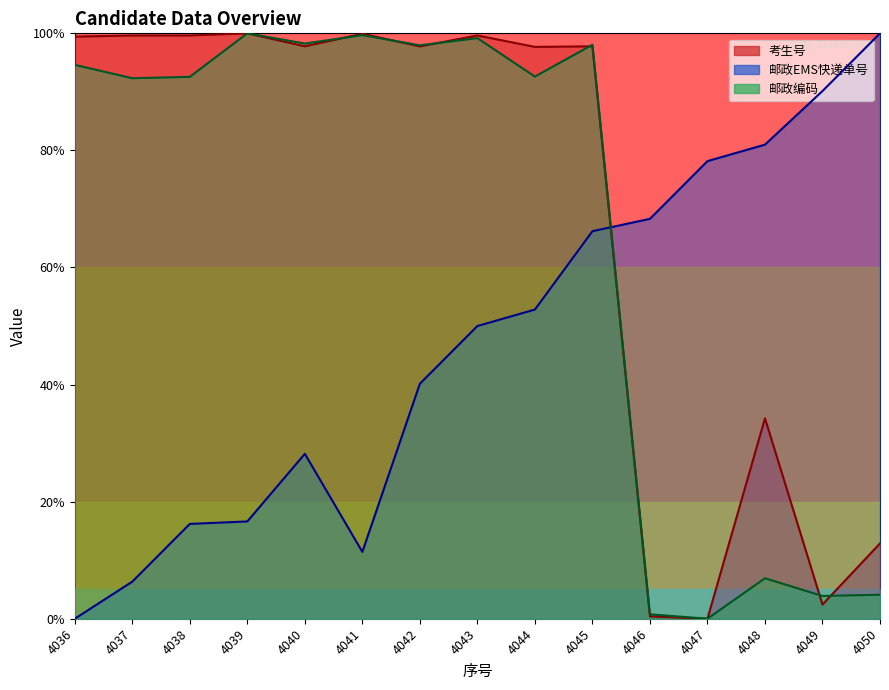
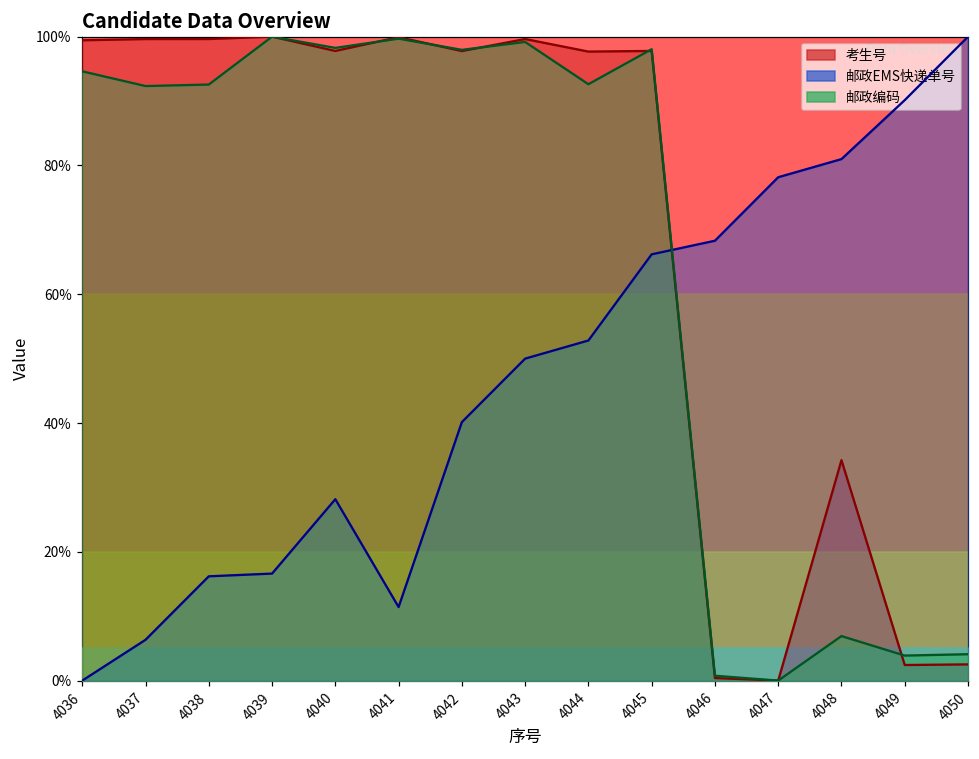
  {
    "考生号": {
      "4036": "99%",
      "4040": "98%",
      "4044": "98%",
      "4048": "34%",
      "4049": "2%",
-     "4050": "13%"
+     "4050": "3%"
    },
    "邮政EMS快递单号": {
      "4036": "0%",
      "4037": "6%",
      "4038": "16%",
      "4039": "17%",
      "4040": "28%",
      "4041": "11%",
      "4042": "40%",
      "4043": "50%",
      "4044": "53%",
      "4045": "66%",
      "4046": "68%",
      "4047": "78%",
      "4048": "81%"
    },
    "邮政编码": {
      "4036": "95%",
      "4037": "92%",
      "4038": "93%",
      "4040": "98%",
      "4043": "99%",
      "4044": "93%",
      "4048": "7%",
      "4049": "4%",
      "4050": "4%"
    }
  }
